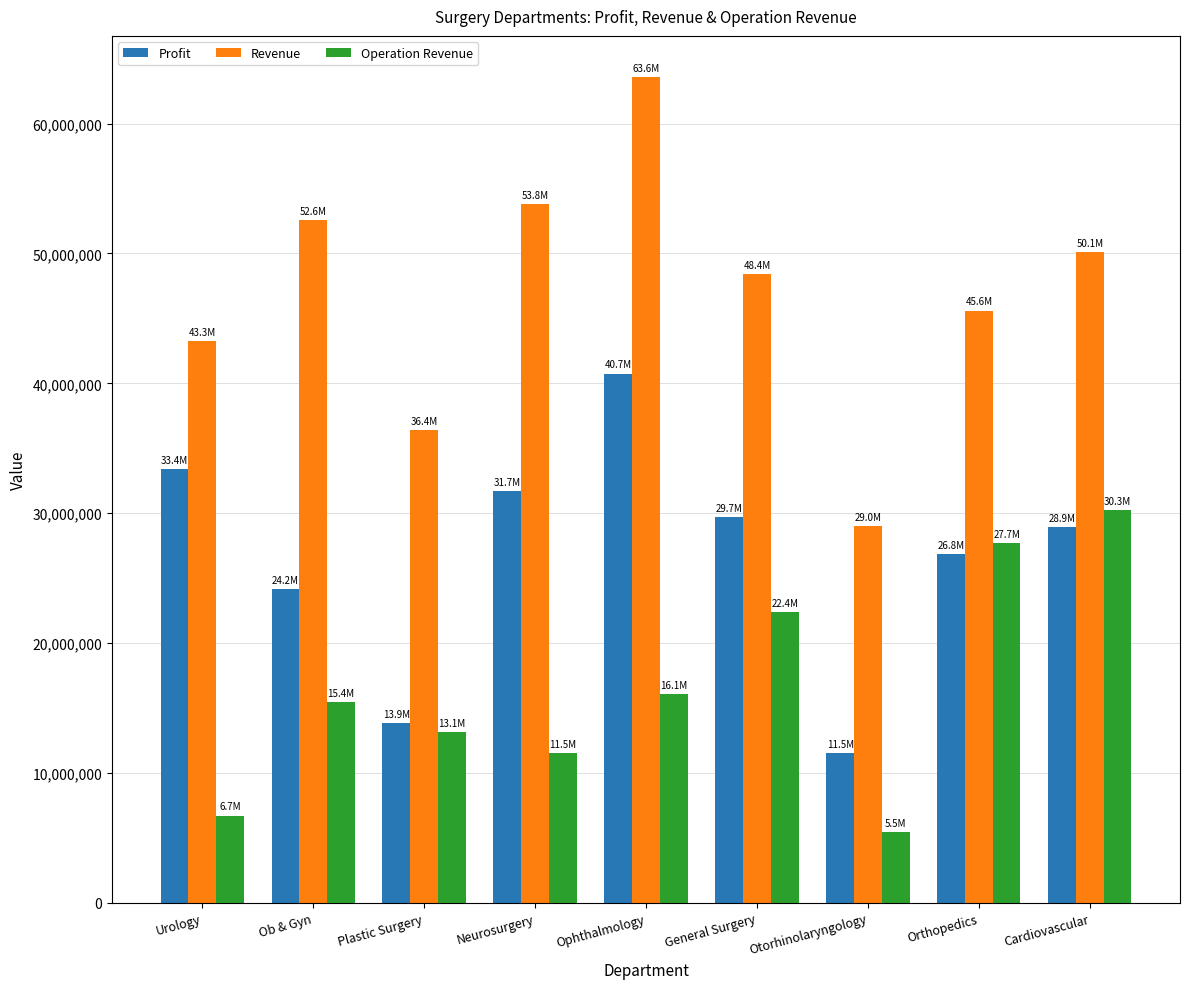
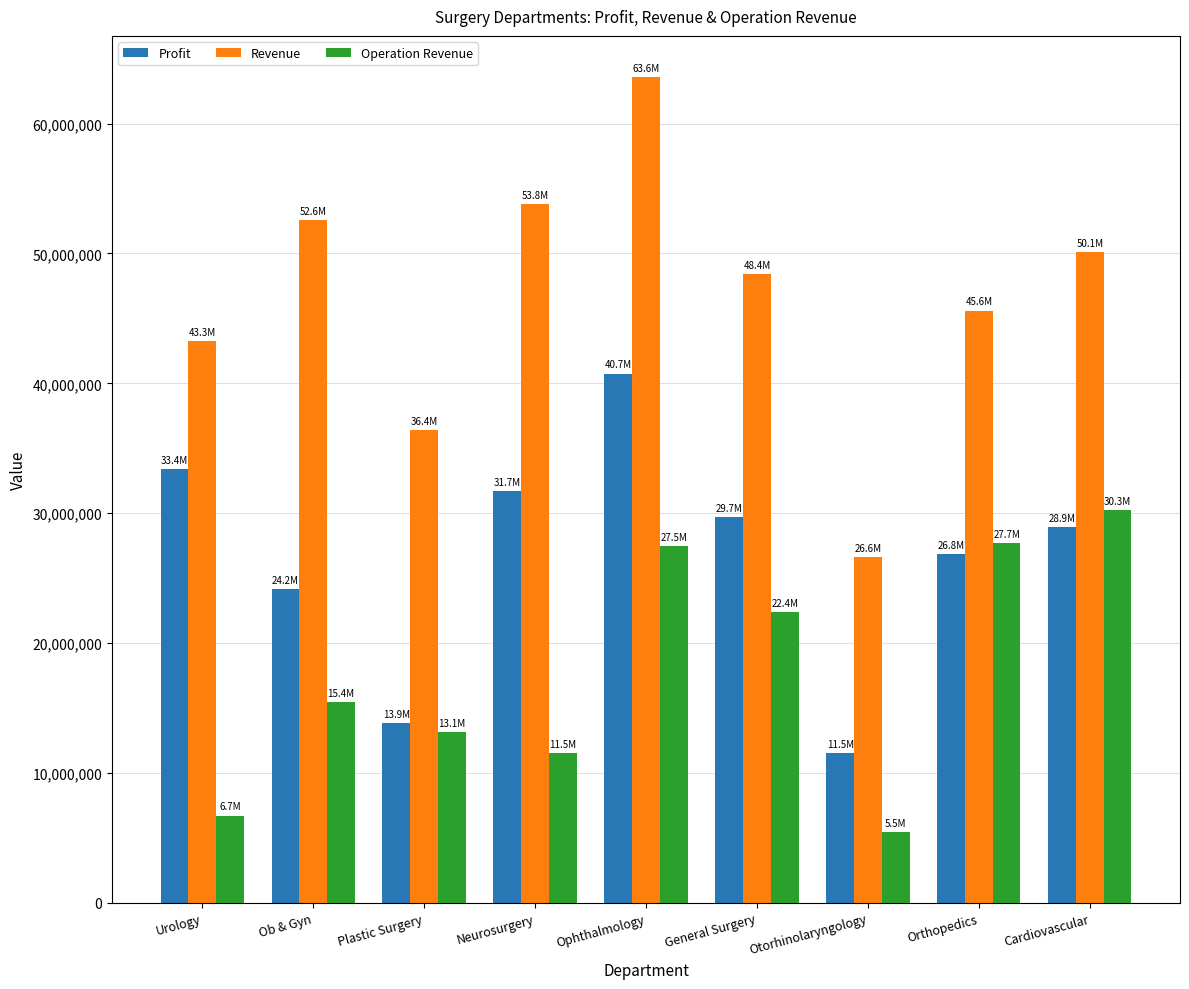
  {
    "Profit": {
      "Urology": "33.4M",
      "Ob & Gyn": "24.2M",
      "Plastic Surgery": "13.9M",
      "Neurosurgery": "31.7M",
      "Ophthalmology": "40.7M",
      "General Surgery": "29.7M",
      "Otorhinolaryngology": "11.5M",
      "Orthopedics": "26.8M",
      "Cardiovascular": "28.9M"
    },
    "Revenue": {
      "Urology": "43.3M",
      "Ob & Gyn": "52.6M",
      "Plastic Surgery": "36.4M",
      "Neurosurgery": "53.8M",
      "Ophthalmology": "63.6M",
      "General Surgery": "48.4M",
-     "Otorhinolaryngology": "29.0M",
+     "Otorhinolaryngology": "26.6M",
      "Orthopedics": "45.6M",
      "Cardiovascular": "50.1M"
    },
    "Operation Revenue": {
      "Urology": "6.7M",
      "Ob & Gyn": "15.4M",
      "Plastic Surgery": "13.1M",
      "Neurosurgery": "11.5M",
-     "Ophthalmology": "16.1M",
+     "Ophthalmology": "27.5M",
      "General Surgery": "22.4M",
      "Otorhinolaryngology": "5.5M",
      "Orthopedics": "27.7M",
      "Cardiovascular": "30.3M"
    }
  }
